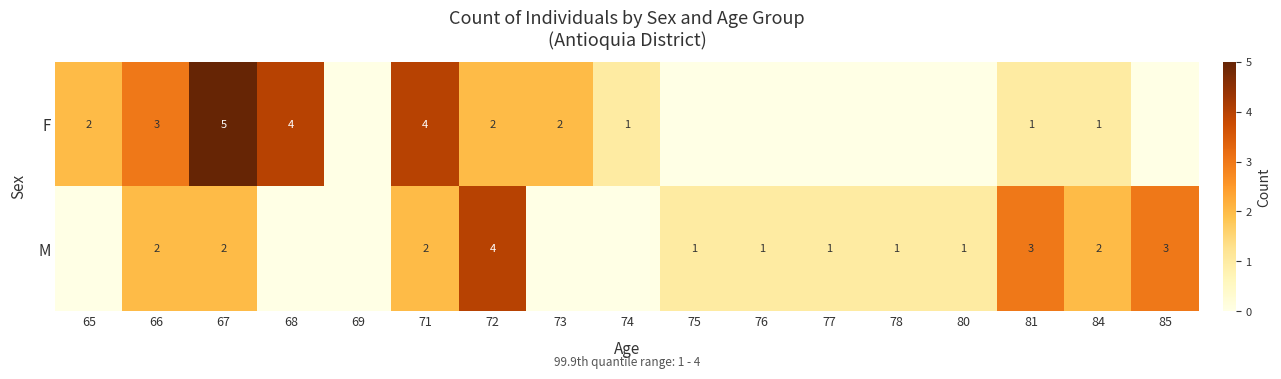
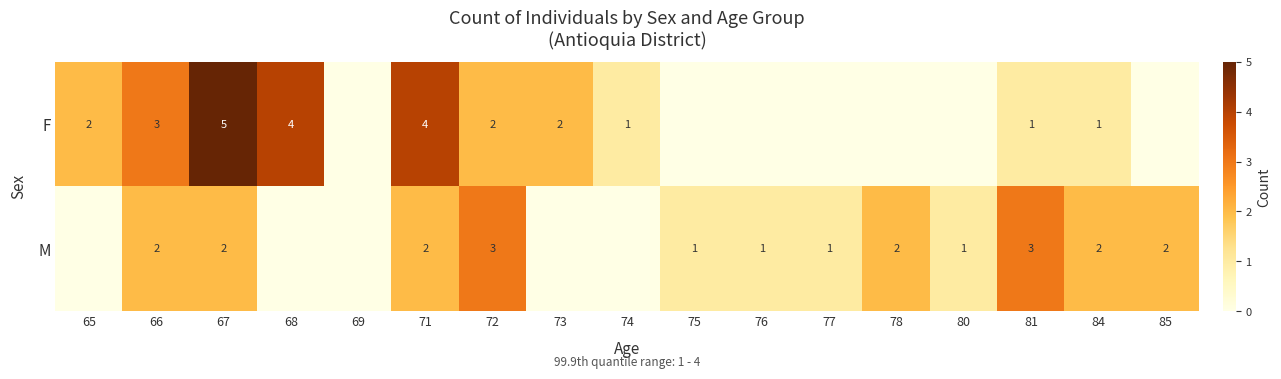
  {
    "F": {
      "65": 2,
      "66": 3,
      "67": 5,
      "68": 4,
      "71": 4,
      "72": 2,
      "73": 2,
      "74": 1,
      "81": 1,
      "84": 1
    },
    "M": {
      "66": 2,
      "67": 2,
      "71": 2,
-     "72": 4,
+     "72": 3,
      "75": 1,
      "76": 1,
      "77": 1,
-     "78": 1,
+     "78": 2,
      "80": 1,
      "81": 3,
      "84": 2,
-     "85": 3
+     "85": 2
    }
  }
